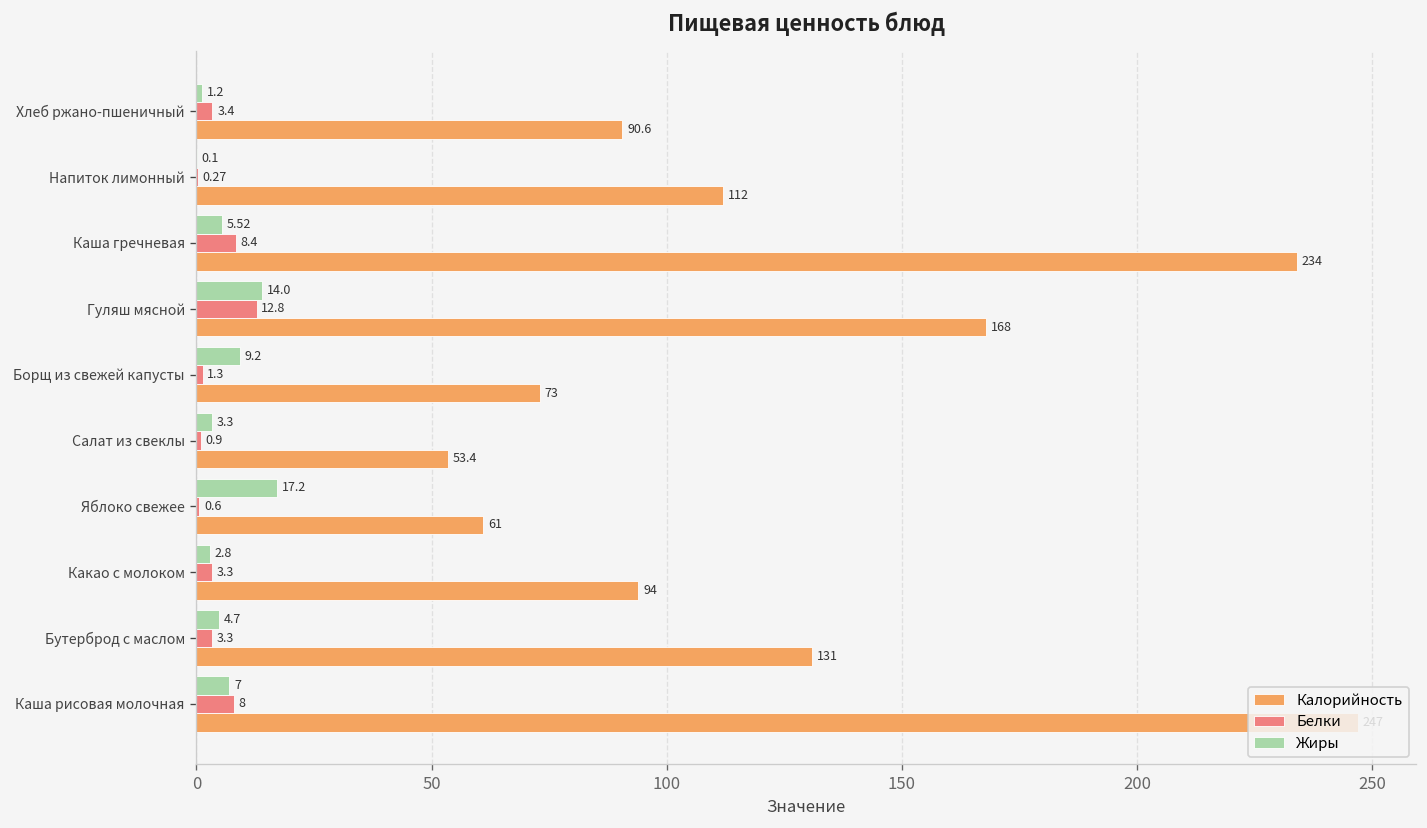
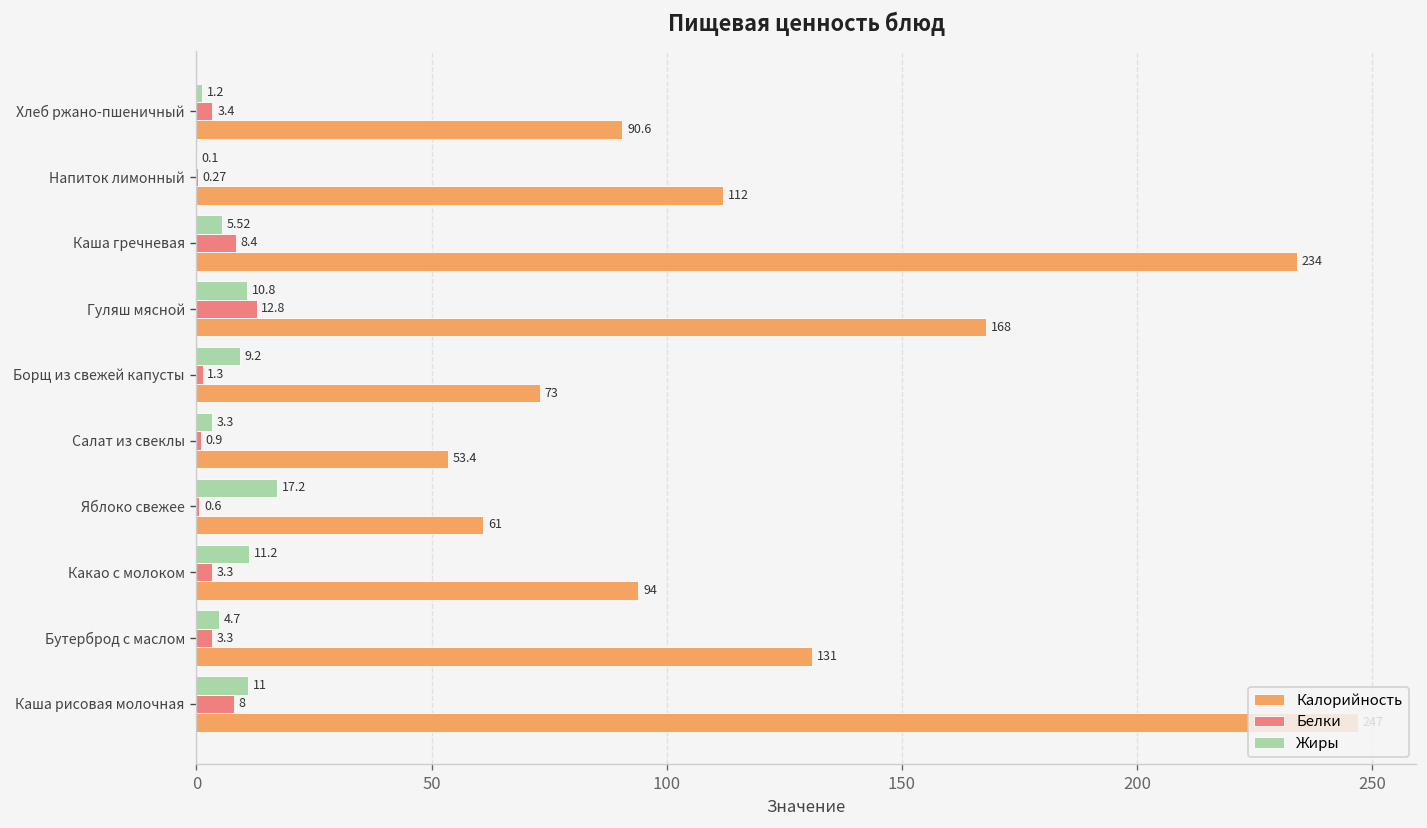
  {
    "Жиры": {
      "Хлеб ржано-пшеничный": 1.2,
      "Напиток лимонный": 0.1,
      "Каша гречневая": 5.52,
-     "Гуляш мясной": 14.0,
+     "Гуляш мясной": 10.8,
      "Борщ из свежей капусты": 9.2,
      "Салат из свеклы": 3.3,
      "Яблоко свежее": 17.2,
-     "Какао с молоком": 2.8,
+     "Какао с молоком": 11.2,
      "Бутерброд с маслом": 4.7,
-     "Каша рисовая молочная": 7
+     "Каша рисовая молочная": 11
    }
  }
